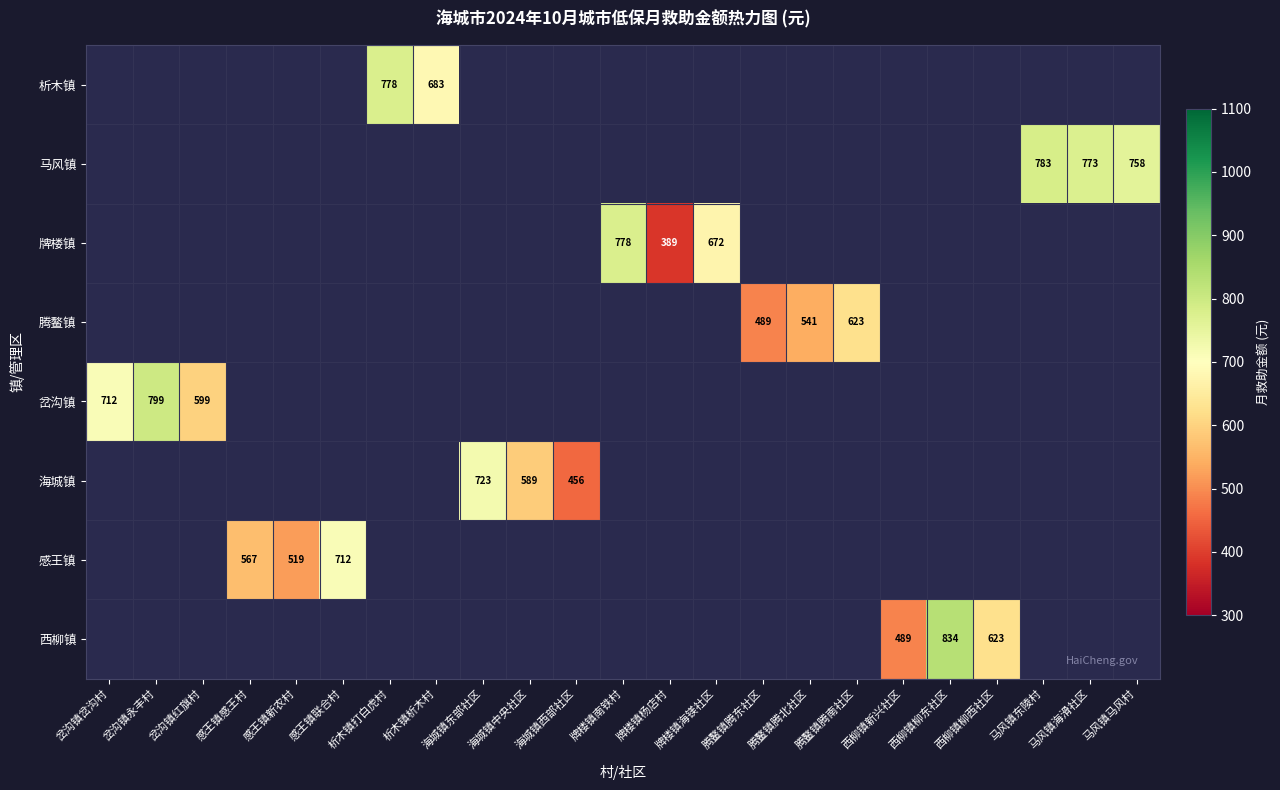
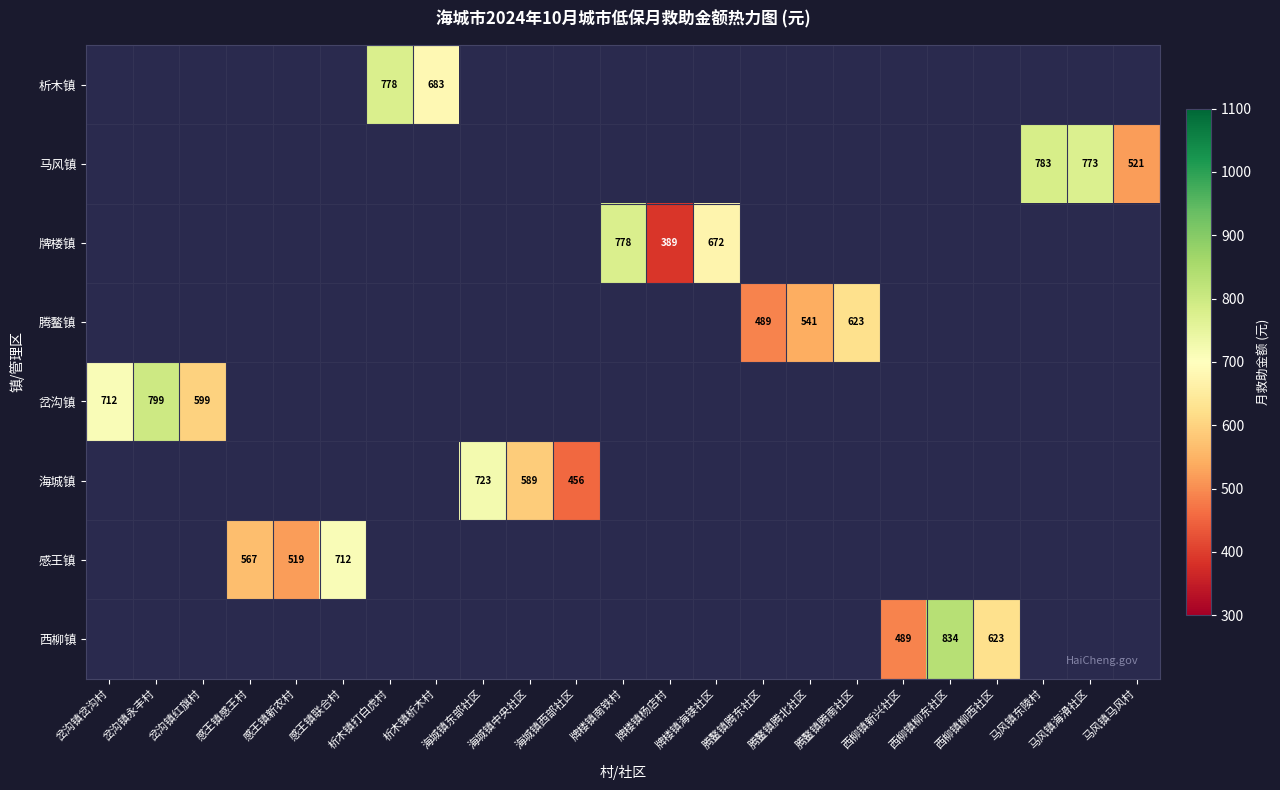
  {
    "析木镇": {
      "析木镇打白虎村": 778,
      "析木镇析木村": 683
    },
    "马风镇": {
      "马风镇东陵村": 783,
      "马风镇海滑社区": 773,
-     "马风镇马风村": 758
+     "马风镇马风村": 521
    },
    "牌楼镇": {
      "牌楼镇南铁村": 778,
      "牌楼镇杨店村": 389,
      "牌楼镇海镁社区": 672
    },
    "腾鳌镇": {
      "腾鳌镇腾东社区": 489,
      "腾鳌镇腾北社区": 541,
      "腾鳌镇腾南社区": 623
    },
    "岔沟镇": {
      "岔沟镇岔沟村": 712,
      "岔沟镇永丰村": 799,
      "岔沟镇红旗村": 599
    },
    "海城镇": {
      "海城镇东部社区": 723,
      "海城镇中央社区": 589,
      "海城镇西部社区": 456
    },
    "感王镇": {
      "感王镇感王村": 567,
      "感王镇新农村": 519,
      "感王镇联合村": 712
    },
    "西柳镇": {
      "西柳镇新兴社区": 489,
      "西柳镇柳东社区": 834,
      "西柳镇柳西社区": 623
    }
  }
